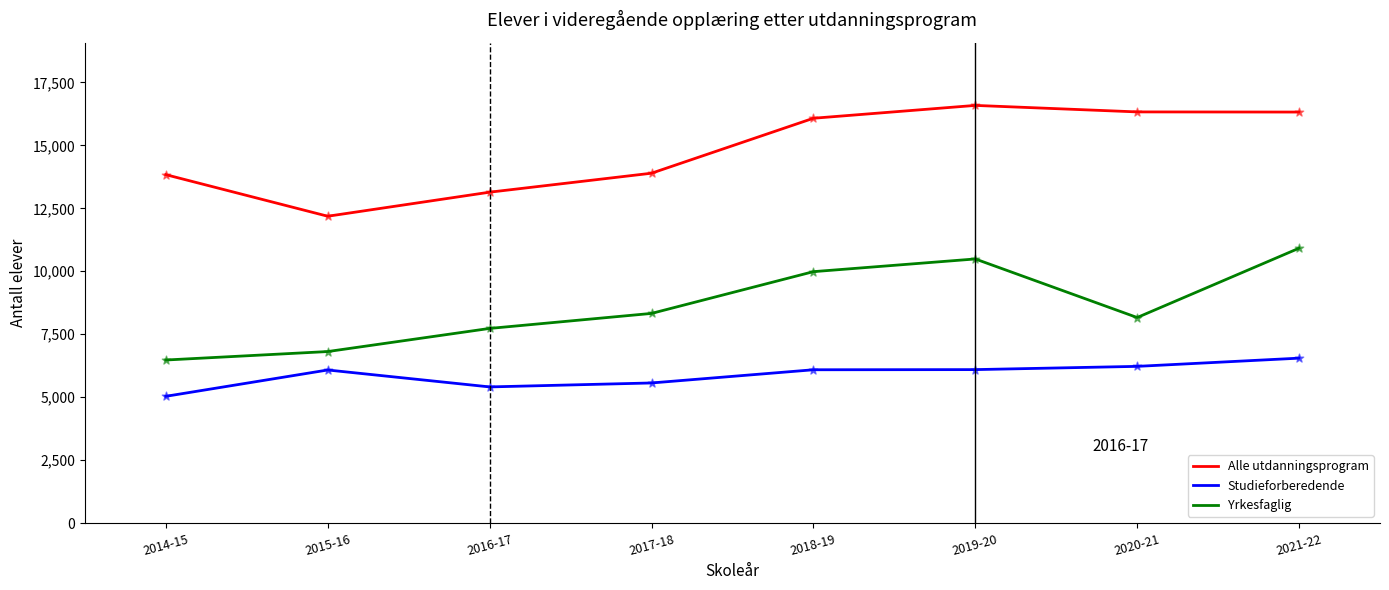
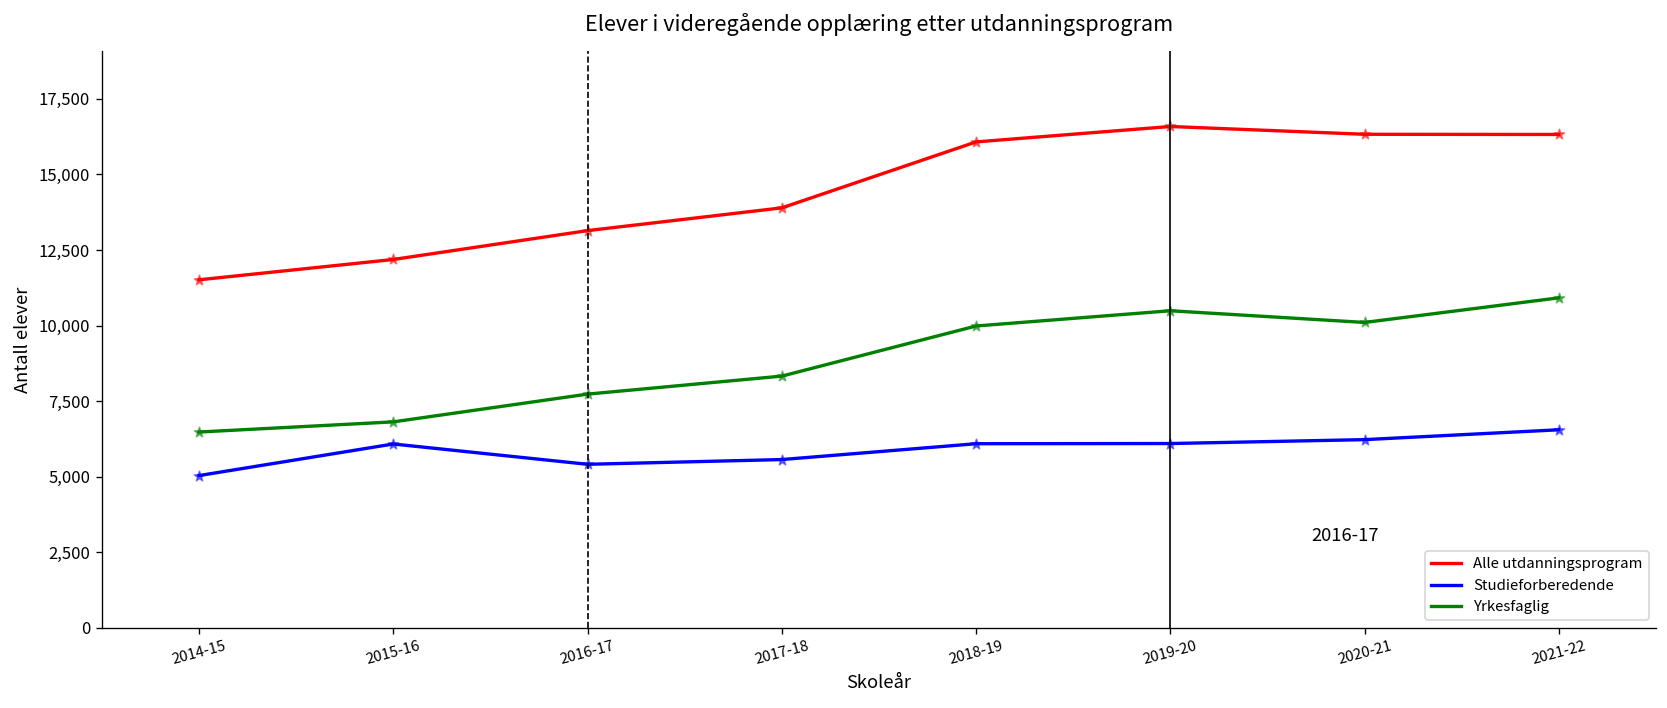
  {
    "Alle utdanningsprogram": {
-     "2014-15": "13,800",
+     "2014-15": "11,500",
      "2015-16": "12,200",
      "2016-17": "13,100",
      "2017-18": "13,900",
      "2018-19": "16,100",
      "2019-20": "16,600",
      "2020-21": "16,300",
      "2021-22": "16,300"
    },
    "Studieforberedende": {
      "2014-15": "5,000",
      "2015-16": "6,100",
      "2016-17": "5,400",
      "2017-18": "5,600",
      "2018-19": "6,100",
      "2019-20": "6,100",
      "2020-21": "6,200",
      "2021-22": "6,600"
    },
    "Yrkesfaglig": {
      "2014-15": "6,500",
      "2015-16": "6,800",
      "2016-17": "7,700",
      "2017-18": "8,300",
      "2018-19": "10,000",
      "2019-20": "10,500",
-     "2020-21": "8,200",
+     "2020-21": "10,100",
      "2021-22": "10,900"
    }
  }
